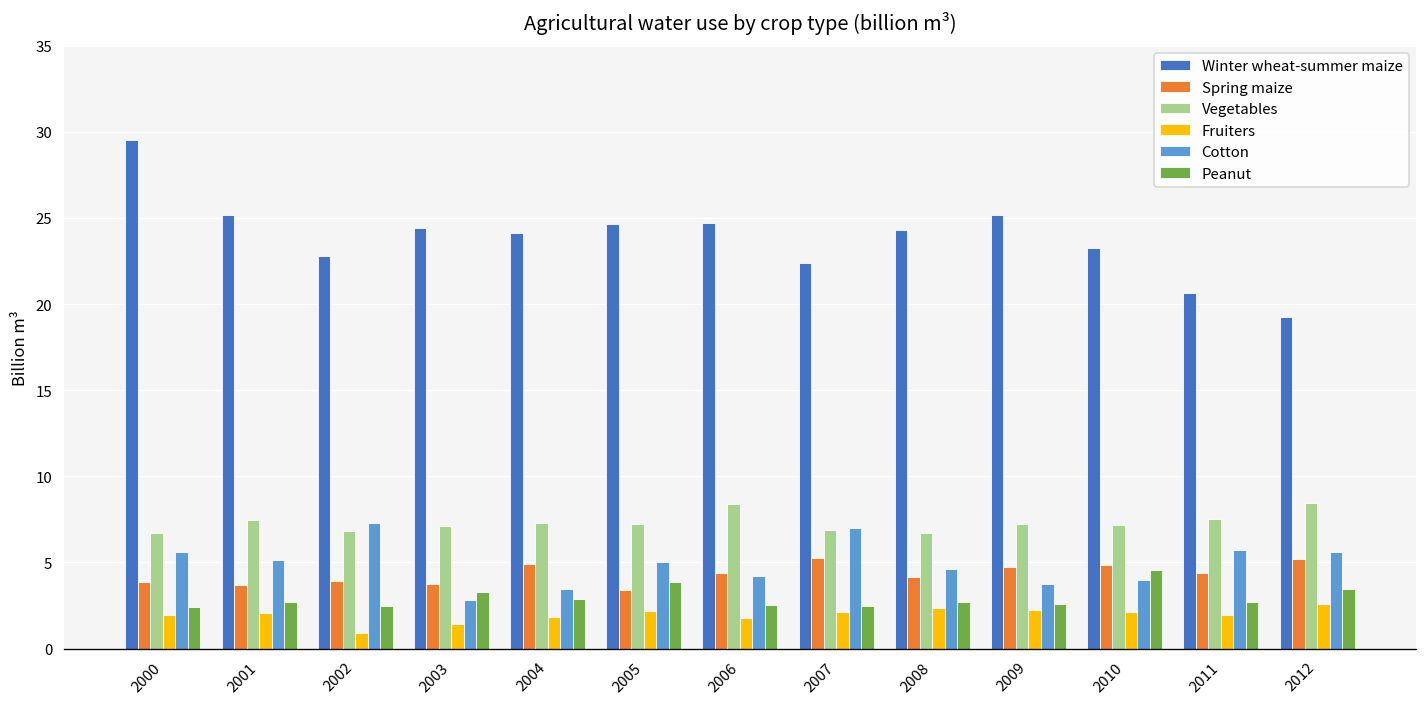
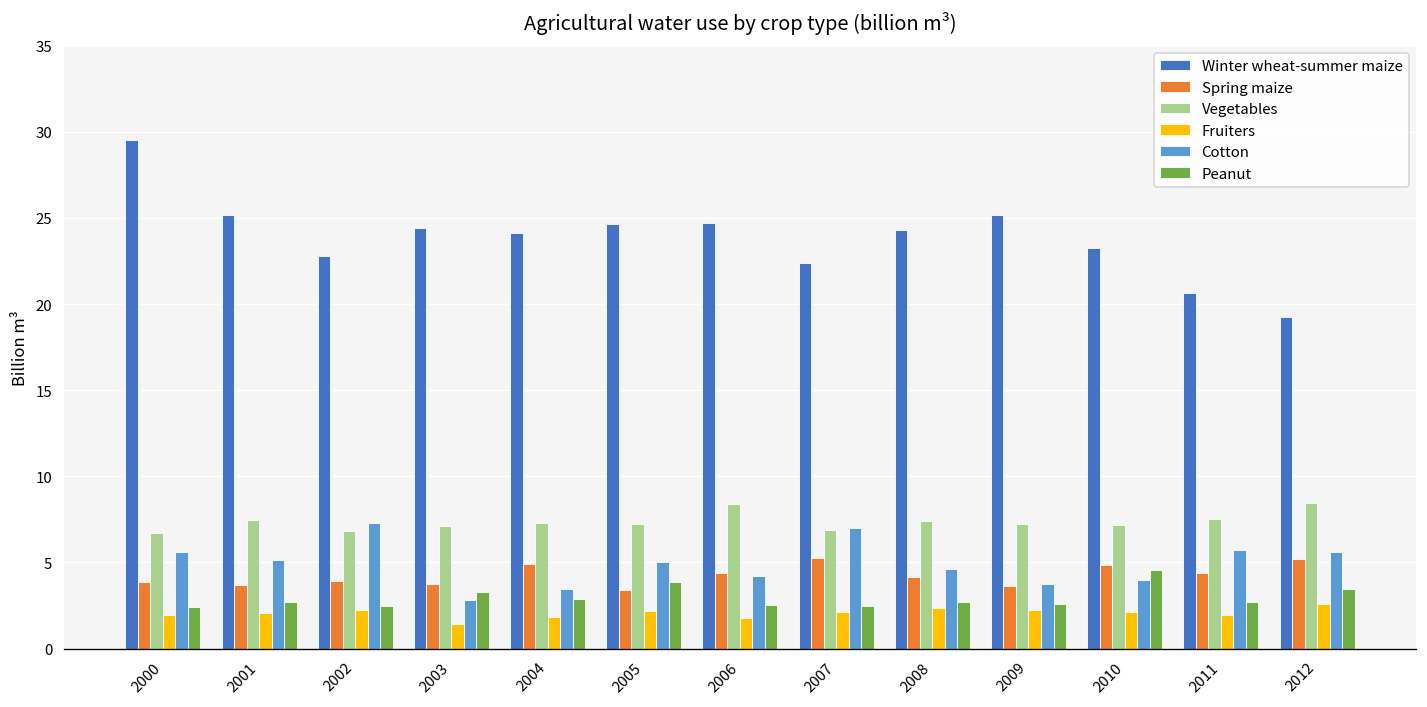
  {
    "Spring maize": {
      "2000": 3.9,
      "2001": 3.7,
      "2002": 3.9,
      "2003": 3.8,
      "2004": 4.9,
      "2005": 3.4,
      "2006": 4.4,
      "2007": 5.2,
      "2008": 4.2,
-     "2009": 4.7,
+     "2009": 3.6,
      "2010": 4.9,
      "2011": 4.4,
      "2012": 5.2
    },
    "Vegetables": {
      "2000": 6.7,
      "2001": 7.5,
      "2002": 6.8,
      "2003": 7.1,
      "2004": 7.3,
      "2005": 7.2,
      "2006": 8.4,
      "2007": 6.9,
-     "2008": 6.7,
+     "2008": 7.4,
      "2009": 7.3,
      "2010": 7.2,
      "2011": 7.5,
      "2012": 8.5
    },
    "Fruiters": {
      "2000": 2.0,
      "2001": 2.1,
-     "2002": 0.9,
+     "2002": 2.3,
      "2003": 1.4,
      "2004": 1.9,
      "2005": 2.2,
      "2006": 1.8,
      "2007": 2.1,
      "2008": 2.4,
      "2009": 2.3,
      "2010": 2.1,
      "2011": 1.9,
      "2012": 2.6
    },
    "Peanut": {
      "2000": 2.4,
      "2001": 2.7,
      "2002": 2.5,
      "2003": 3.3,
      "2004": 2.9,
      "2005": 3.9,
      "2006": 2.5,
      "2007": 2.5,
      "2008": 2.7,
      "2009": 2.6,
      "2010": 4.6,
      "2011": 2.7,
      "2012": 3.5
    }
  }
